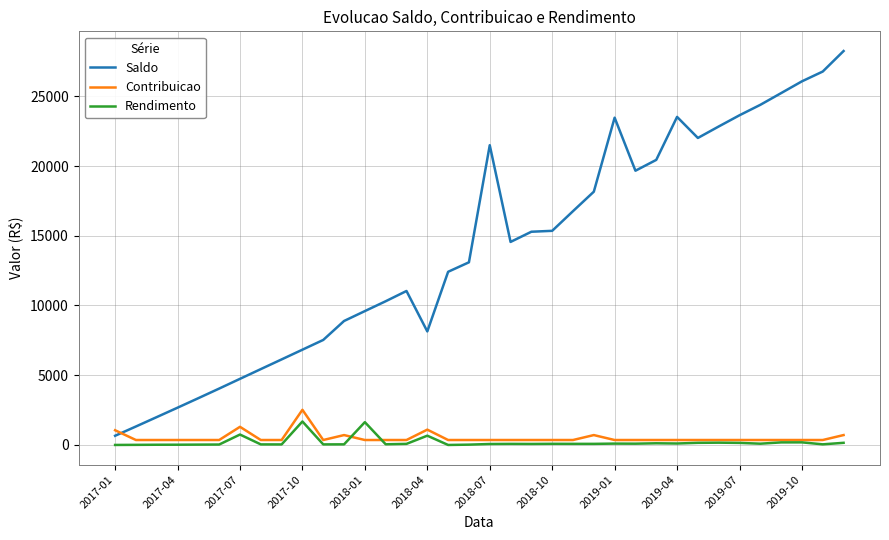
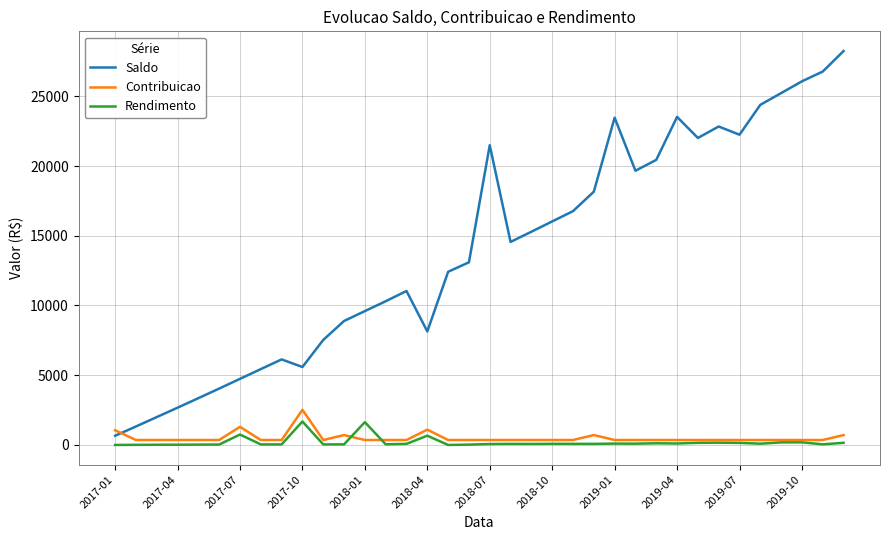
  {
    "Saldo": {
      "2017-01": 700,
      "2017-04": 2700,
      "2017-07": 4700,
-     "2017-10": 6800,
+     "2017-10": 5600,
      "2018-01": 9600,
      "2018-04": 8100,
      "2018-07": 21500,
-     "2018-10": 15400,
+     "2018-10": 16000,
      "2019-01": 23500,
      "2019-04": 23500,
-     "2019-07": 23600,
+     "2019-07": 22200,
      "2019-10": 26100
    },
    "Contribuicao": {
      "2017-01": 1100,
      "2017-04": 400,
      "2017-07": 1300,
      "2017-10": 2500,
      "2018-01": 400,
      "2018-04": 1100,
      "2018-07": 400,
      "2018-10": 400,
      "2019-01": 400,
      "2019-04": 400,
      "2019-07": 400
    },
    "Rendimento": {
      "2017-01": 0,
      "2017-04": 0,
      "2017-07": 700,
      "2017-10": 1700,
      "2018-01": 1600,
      "2018-04": 700,
      "2018-07": 100,
      "2018-10": 100,
      "2019-01": 100,
      "2019-04": 100,
      "2019-07": 100
    }
  }
